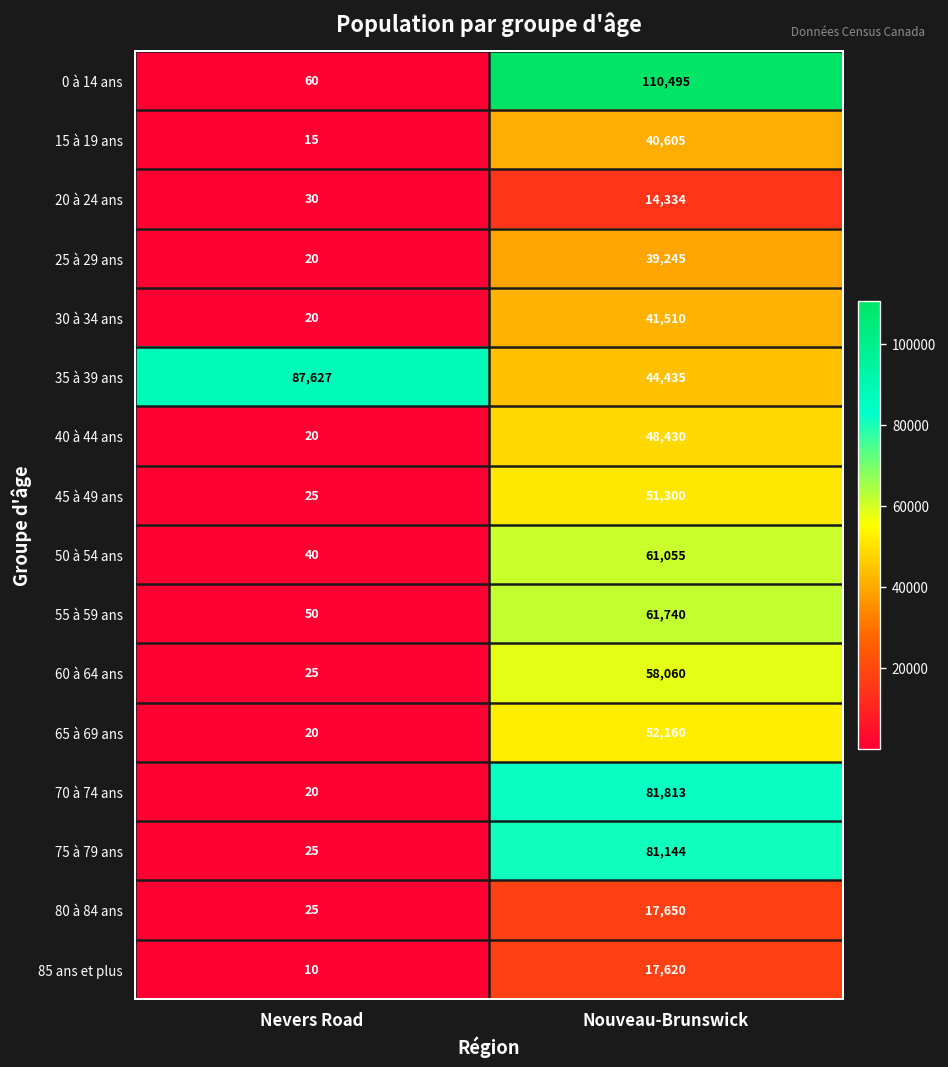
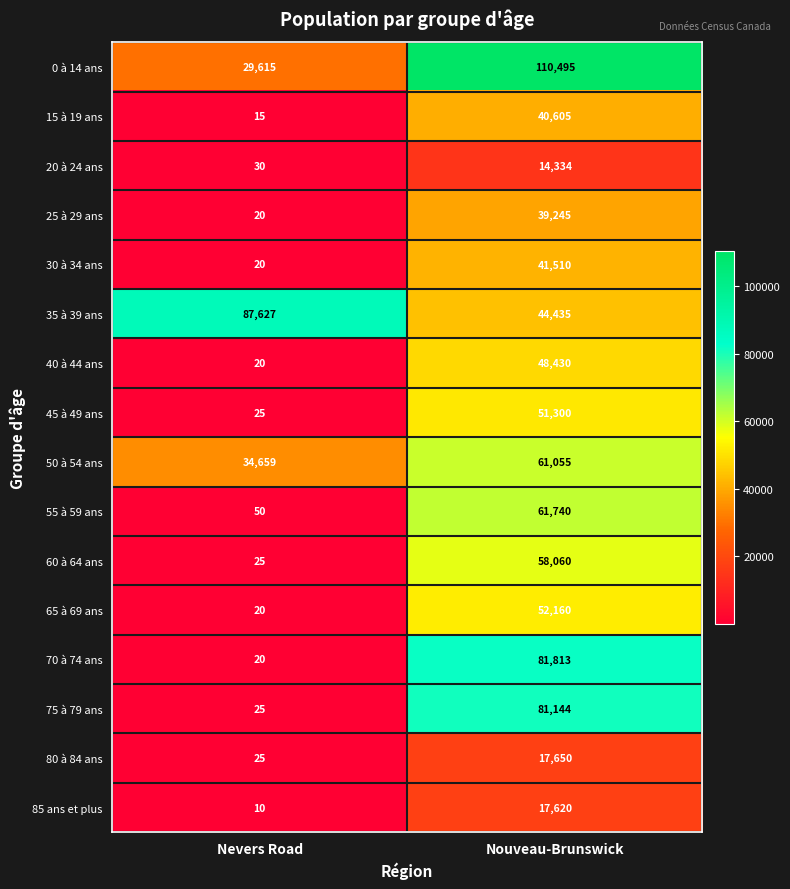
  {
    "0 à 14 ans": {
-     "Nevers Road": "60",
+     "Nevers Road": "29,615",
      "Nouveau-Brunswick": "110,495"
    },
    "15 à 19 ans": {
      "Nevers Road": "15",
      "Nouveau-Brunswick": "40,605"
    },
    "20 à 24 ans": {
      "Nevers Road": "30",
      "Nouveau-Brunswick": "14,334"
    },
    "25 à 29 ans": {
      "Nevers Road": "20",
      "Nouveau-Brunswick": "39,245"
    },
    "30 à 34 ans": {
      "Nevers Road": "20",
      "Nouveau-Brunswick": "41,510"
    },
    "35 à 39 ans": {
      "Nevers Road": "87,627",
      "Nouveau-Brunswick": "44,435"
    },
    "40 à 44 ans": {
      "Nevers Road": "20",
      "Nouveau-Brunswick": "48,430"
    },
    "45 à 49 ans": {
      "Nevers Road": "25",
      "Nouveau-Brunswick": "51,300"
    },
    "50 à 54 ans": {
-     "Nevers Road": "40",
+     "Nevers Road": "34,659",
      "Nouveau-Brunswick": "61,055"
    },
    "55 à 59 ans": {
      "Nevers Road": "50",
      "Nouveau-Brunswick": "61,740"
    },
    "60 à 64 ans": {
      "Nevers Road": "25",
      "Nouveau-Brunswick": "58,060"
    },
    "65 à 69 ans": {
      "Nevers Road": "20",
      "Nouveau-Brunswick": "52,160"
    },
    "70 à 74 ans": {
      "Nevers Road": "20",
      "Nouveau-Brunswick": "81,813"
    },
    "75 à 79 ans": {
      "Nevers Road": "25",
      "Nouveau-Brunswick": "81,144"
    },
    "80 à 84 ans": {
      "Nevers Road": "25",
      "Nouveau-Brunswick": "17,650"
    },
    "85 ans et plus": {
      "Nevers Road": "10",
      "Nouveau-Brunswick": "17,620"
    }
  }
